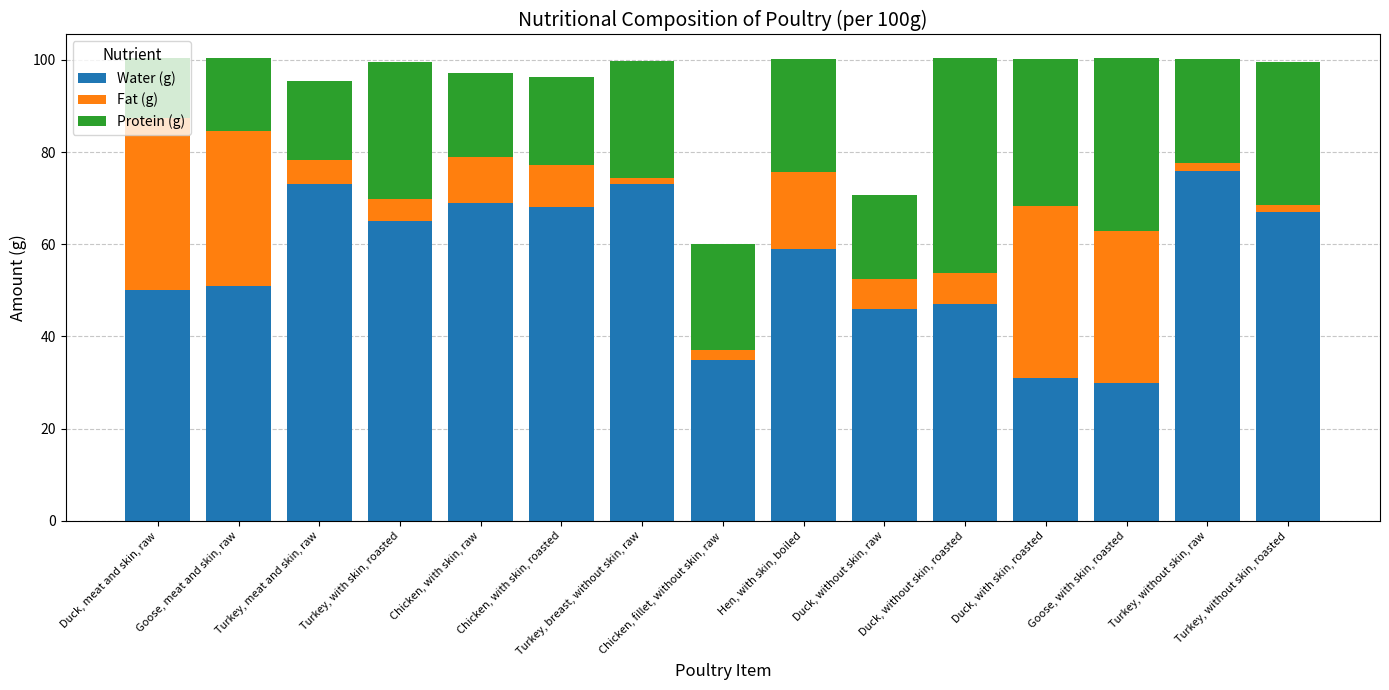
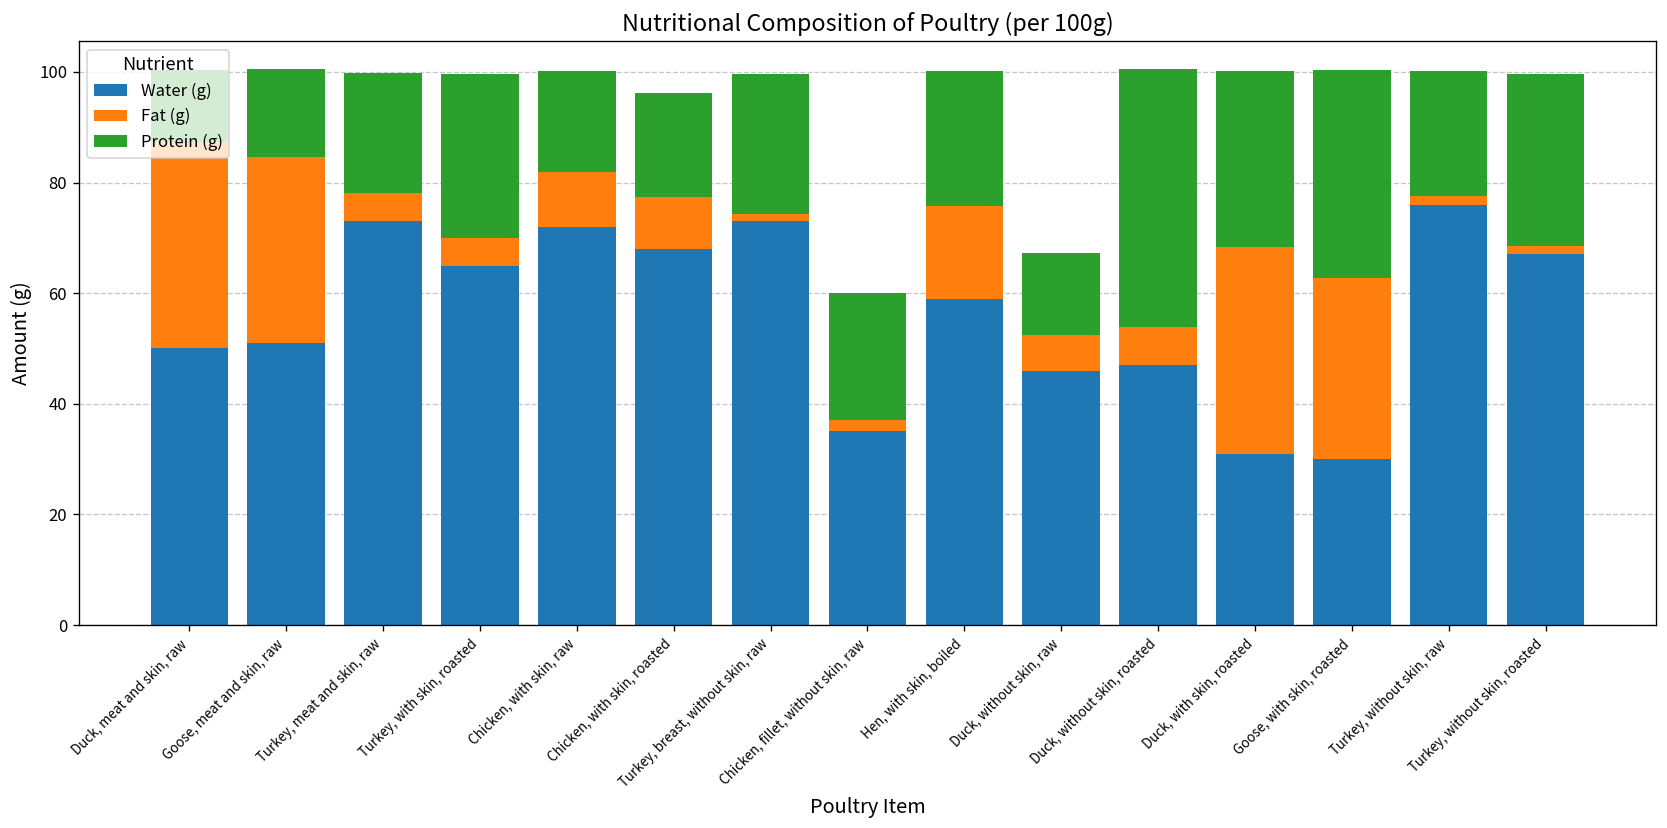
  {
    "Water (g)": {
      "Duck, meat and skin, raw": 50,
      "Goose, meat and skin, raw": 51,
      "Turkey, meat and skin, raw": 73,
      "Turkey, with skin, roasted": 65,
-     "Chicken, with skin, raw": 69,
+     "Chicken, with skin, raw": 72,
      "Chicken, with skin, roasted": 68,
      "Turkey, breast, without skin, raw": 73,
      "Chicken, fillet, without skin, raw": 35,
      "Hen, with skin, boiled": 59,
      "Duck, without skin, raw": 46,
      "Duck, without skin, roasted": 47,
      "Duck, with skin, roasted": 31,
      "Goose, with skin, roasted": 30,
      "Turkey, without skin, raw": 76,
      "Turkey, without skin, roasted": 67
    },
    "Fat (g)": {
      "Goose, meat and skin, raw": 34,
      "Turkey, meat and skin, raw": 5,
      "Turkey, with skin, roasted": 5,
      "Chicken, with skin, raw": 10,
      "Chicken, with skin, roasted": 9,
      "Turkey, breast, without skin, raw": 1,
      "Chicken, fillet, without skin, raw": 2,
      "Hen, with skin, boiled": 17,
      "Duck, without skin, raw": 7,
      "Duck, without skin, roasted": 7,
      "Duck, with skin, roasted": 37,
      "Goose, with skin, roasted": 33,
      "Turkey, without skin, raw": 2,
      "Turkey, without skin, roasted": 2
    },
    "Protein (g)": {
      "Goose, meat and skin, raw": 16,
-     "Turkey, meat and skin, raw": 17,
+     "Turkey, meat and skin, raw": 22,
      "Turkey, with skin, roasted": 30,
      "Chicken, with skin, raw": 18,
      "Chicken, with skin, roasted": 19,
      "Turkey, breast, without skin, raw": 25,
      "Chicken, fillet, without skin, raw": 23,
      "Hen, with skin, boiled": 24,
-     "Duck, without skin, raw": 18,
+     "Duck, without skin, raw": 15,
      "Duck, without skin, roasted": 47,
      "Duck, with skin, roasted": 32,
      "Goose, with skin, roasted": 38,
      "Turkey, without skin, raw": 23,
      "Turkey, without skin, roasted": 31
    }
  }
